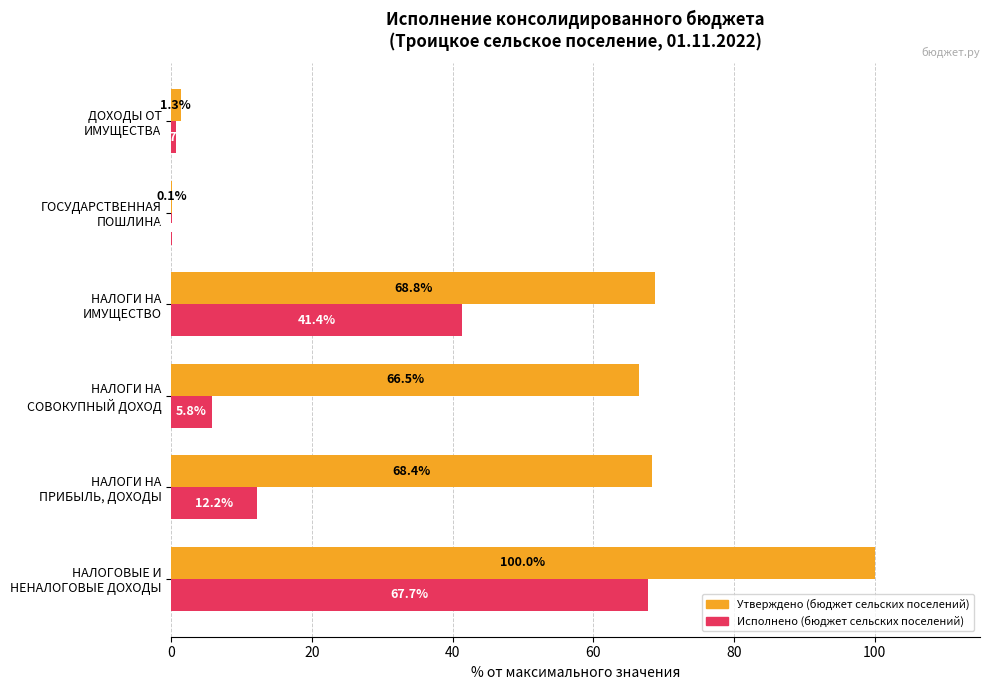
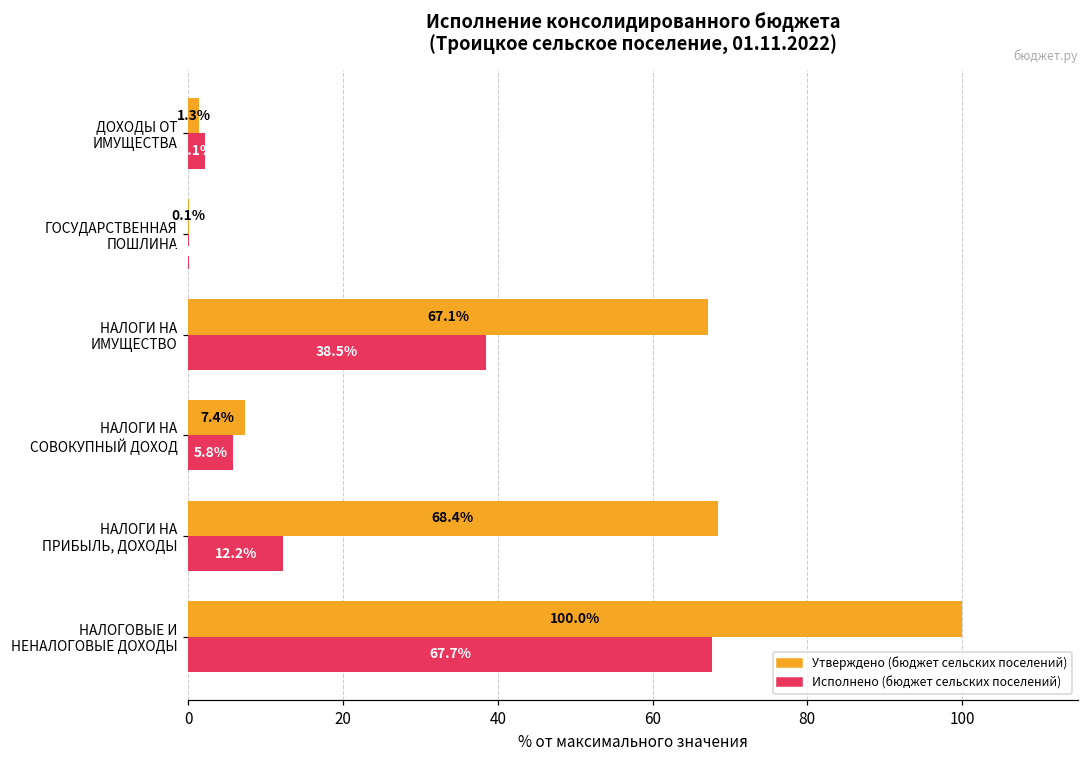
  {
    "Утверждено (бюджет сельских поселений)": {
      "ДОХОДЫ ОТ ИМУЩЕСТВА": "1.3%",
      "ГОСУДАРСТВЕННАЯ ПОШЛИНА": "0.1%",
-     "НАЛОГИ НА ИМУЩЕСТВО": "68.8%",
-     "НАЛОГИ НА СОВОКУПНЫЙ ДОХОД": "66.5%",
+     "НАЛОГИ НА ИМУЩЕСТВО": "67.1%",
+     "НАЛОГИ НА СОВОКУПНЫЙ ДОХОД": "7.4%",
      "НАЛОГИ НА ПРИБЫЛЬ, ДОХОДЫ": "68.4%",
      "НАЛОГОВЫЕ И НЕНАЛОГОВЫЕ ДОХОДЫ": "100.0%"
    },
    "Исполнено (бюджет сельских поселений)": {
-     "ДОХОДЫ ОТ ИМУЩЕСТВА": "1",
-     "НАЛОГИ НА ИМУЩЕСТВО": "41.4%",
+     "ДОХОДЫ ОТ ИМУЩЕСТВА": "2",
+     "НАЛОГИ НА ИМУЩЕСТВО": "38.5%",
      "НАЛОГИ НА СОВОКУПНЫЙ ДОХОД": "5.8%",
      "НАЛОГИ НА ПРИБЫЛЬ, ДОХОДЫ": "12.2%",
      "НАЛОГОВЫЕ И НЕНАЛОГОВЫЕ ДОХОДЫ": "67.7%"
    }
  }
